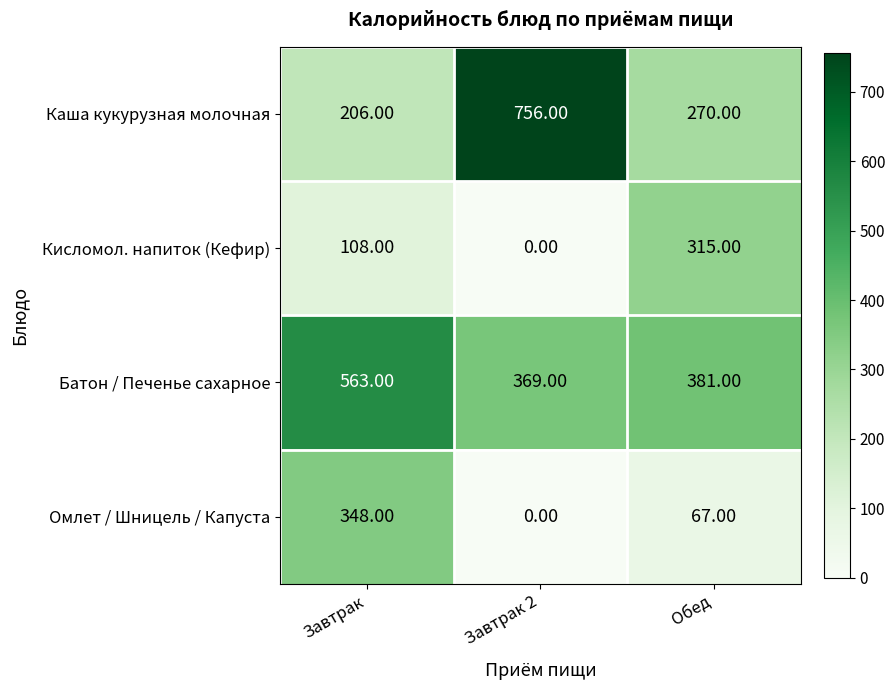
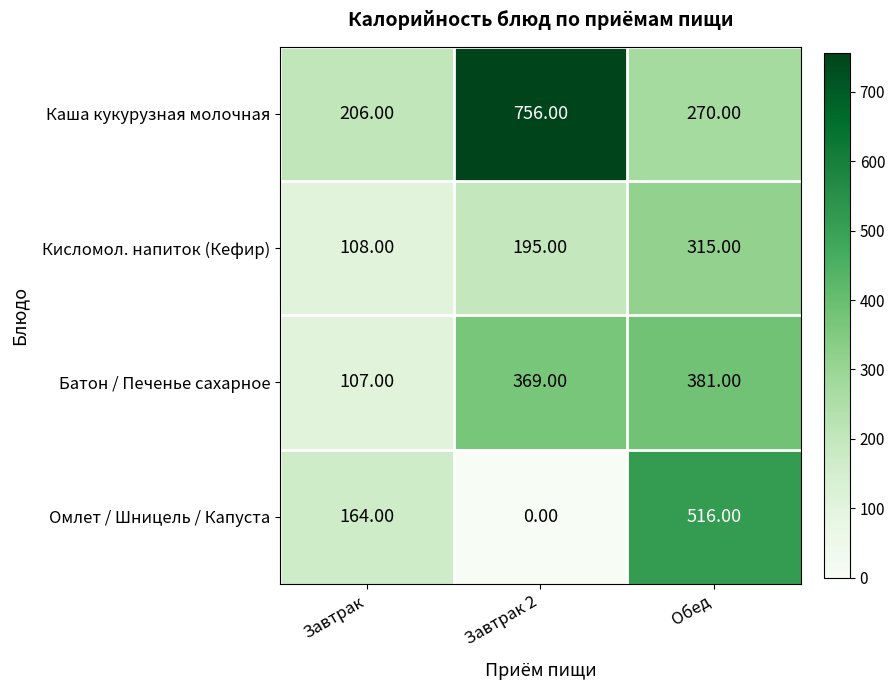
  {
    "Каша кукурузная молочная": {
      "Завтрак": 206.00,
      "Завтрак 2": 756.00,
      "Обед": 270.00
    },
    "Кисломол. напиток (Кефир)": {
      "Завтрак": 108.00,
-     "Завтрак 2": 0.00,
+     "Завтрак 2": 195.00,
      "Обед": 315.00
    },
    "Батон / Печенье сахарное": {
-     "Завтрак": 563.00,
+     "Завтрак": 107.00,
      "Завтрак 2": 369.00,
      "Обед": 381.00
    },
    "Омлет / Шницель / Капуста": {
-     "Завтрак": 348.00,
+     "Завтрак": 164.00,
      "Завтрак 2": 0.00,
-     "Обед": 67.00
+     "Обед": 516.00
    }
  }
